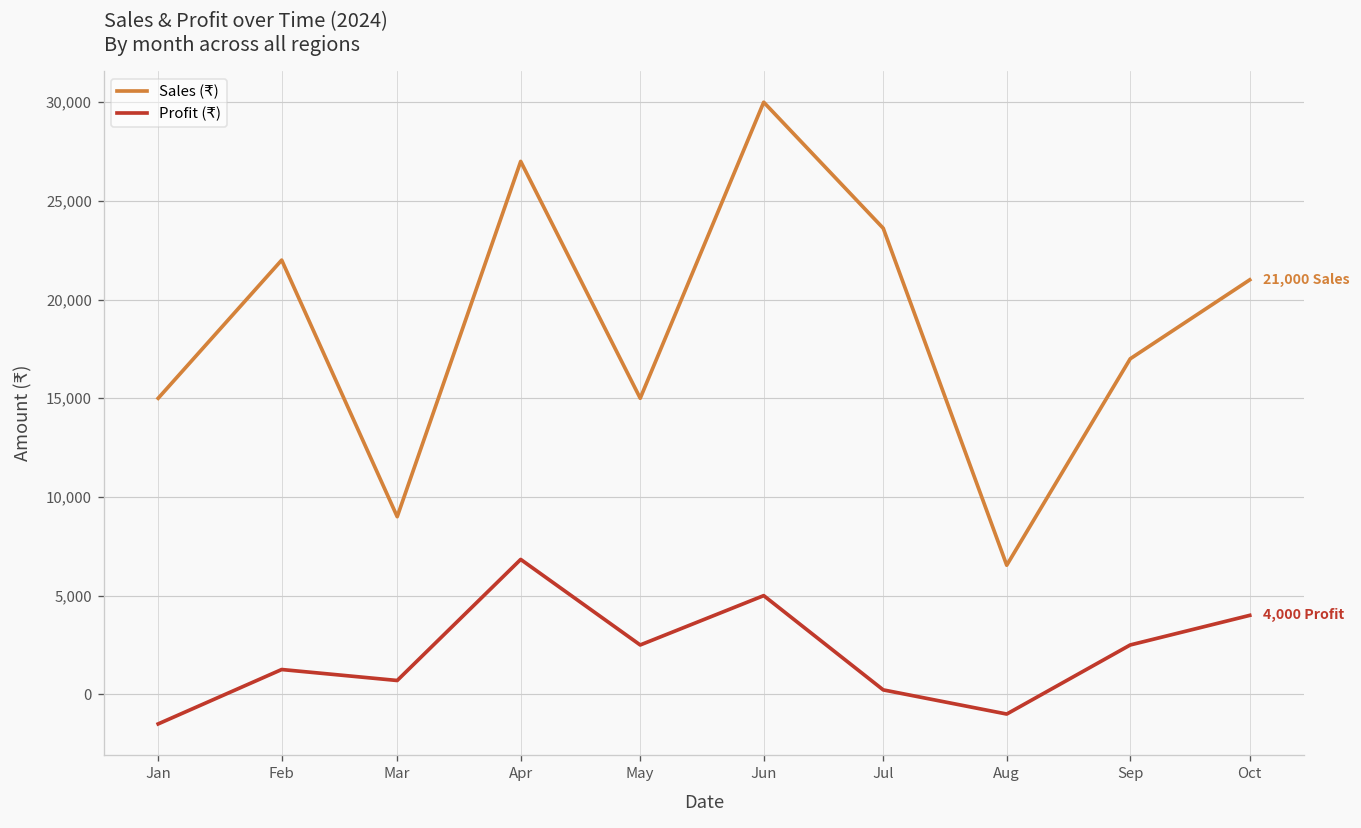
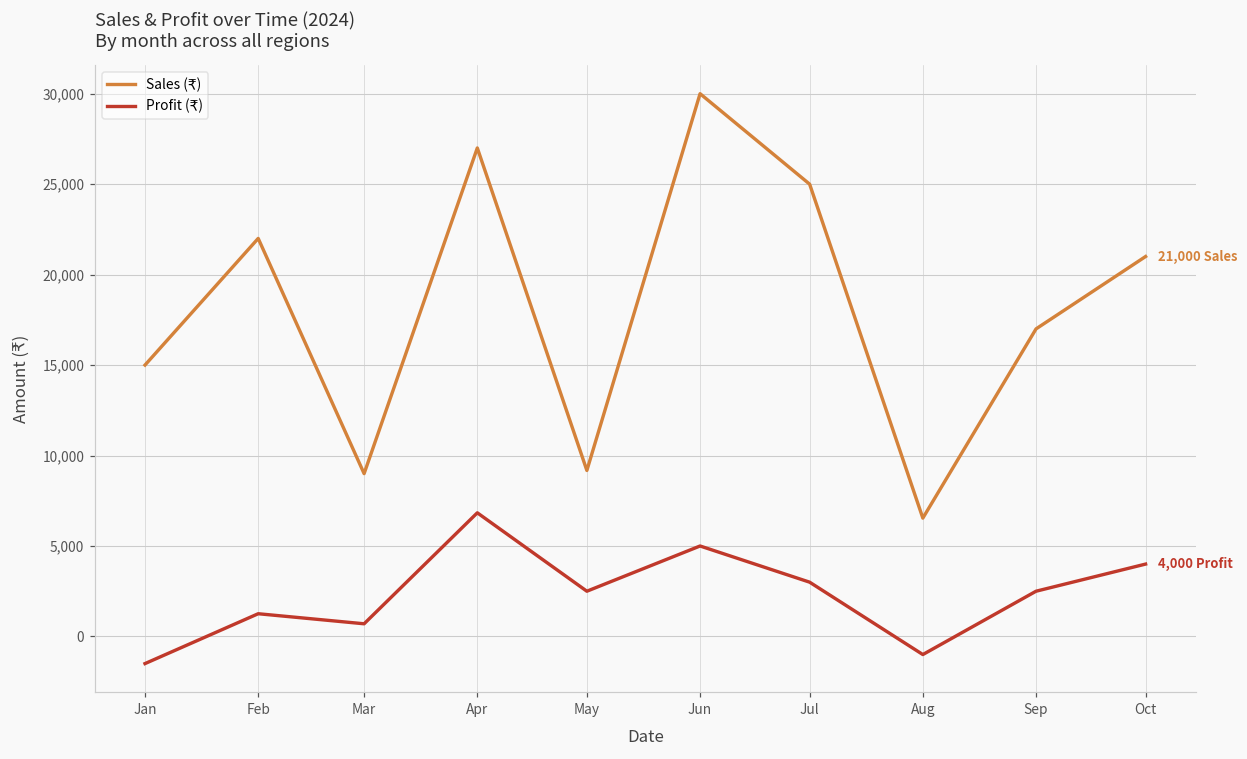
  {
    "Sales (₹)": {
      "Jan": "15,000",
      "Feb": "22,000",
      "Mar": "9,000",
      "Apr": "27,000",
-     "May": "15,000",
+     "May": "9,200",
      "Jun": "30,000",
-     "Jul": "23,600",
+     "Jul": "25,000",
      "Aug": "6,500",
      "Sep": "17,000"
    },
    "Profit (₹)": {
      "Jan": "-1,500",
      "Feb": "1,300",
      "Mar": "700",
      "Apr": "6,800",
      "May": "2,500",
      "Jun": "5,000",
-     "Jul": "200",
+     "Jul": "3,000",
      "Aug": "-1,000",
      "Sep": "2,500"
    }
  }
